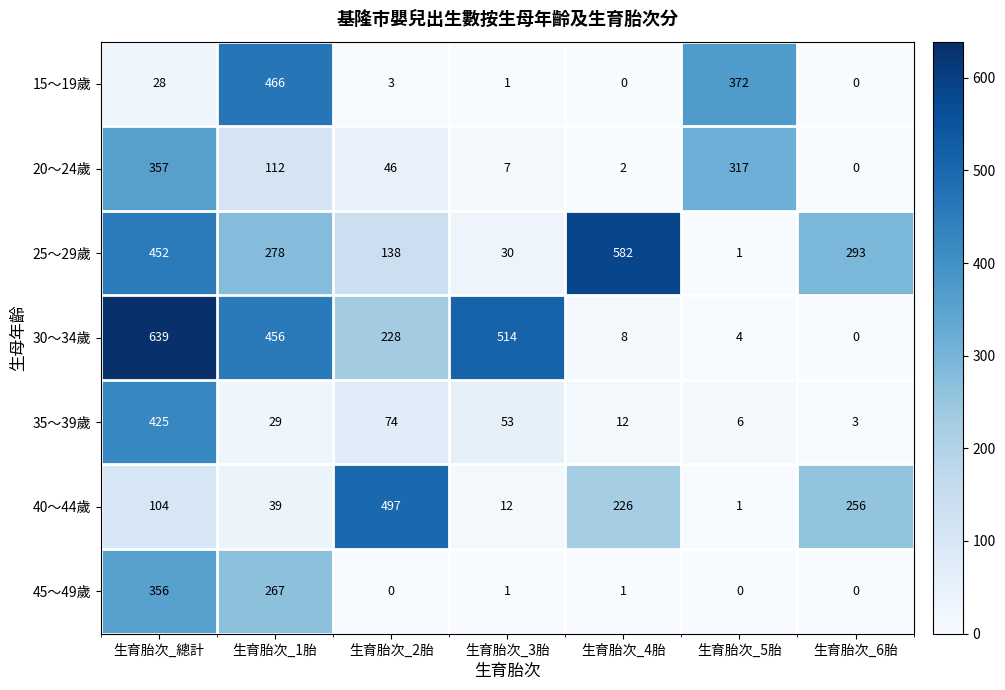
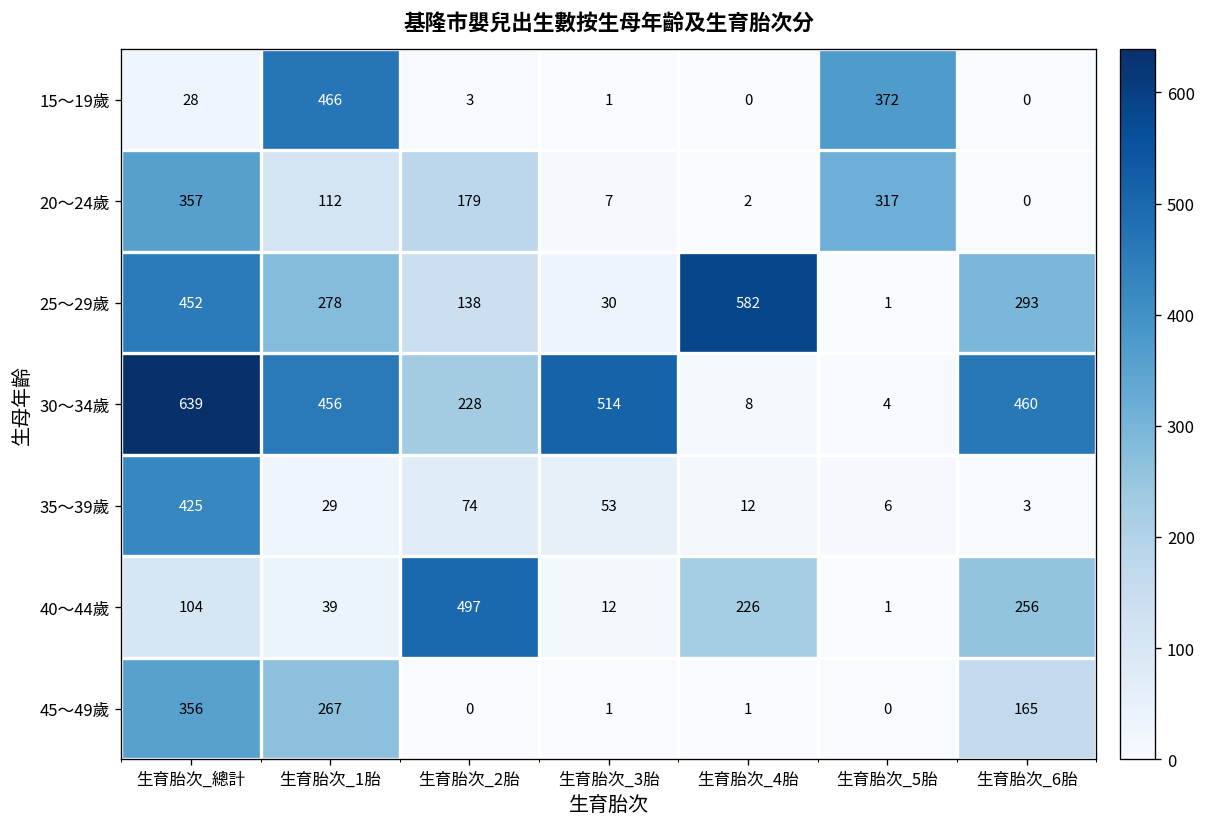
  {
    "15～19歲": {
      "生育胎次_總計": 28,
      "生育胎次_1胎": 466,
      "生育胎次_2胎": 3,
      "生育胎次_3胎": 1,
      "生育胎次_4胎": 0,
      "生育胎次_5胎": 372,
      "生育胎次_6胎": 0
    },
    "20～24歲": {
      "生育胎次_總計": 357,
      "生育胎次_1胎": 112,
-     "生育胎次_2胎": 46,
+     "生育胎次_2胎": 179,
      "生育胎次_3胎": 7,
      "生育胎次_4胎": 2,
      "生育胎次_5胎": 317,
      "生育胎次_6胎": 0
    },
    "25～29歲": {
      "生育胎次_總計": 452,
      "生育胎次_1胎": 278,
      "生育胎次_2胎": 138,
      "生育胎次_3胎": 30,
      "生育胎次_4胎": 582,
      "生育胎次_5胎": 1,
      "生育胎次_6胎": 293
    },
    "30～34歲": {
      "生育胎次_總計": 639,
      "生育胎次_1胎": 456,
      "生育胎次_2胎": 228,
      "生育胎次_3胎": 514,
      "生育胎次_4胎": 8,
      "生育胎次_5胎": 4,
-     "生育胎次_6胎": 0
+     "生育胎次_6胎": 460
    },
    "35～39歲": {
      "生育胎次_總計": 425,
      "生育胎次_1胎": 29,
      "生育胎次_2胎": 74,
      "生育胎次_3胎": 53,
      "生育胎次_4胎": 12,
      "生育胎次_5胎": 6,
      "生育胎次_6胎": 3
    },
    "40～44歲": {
      "生育胎次_總計": 104,
      "生育胎次_1胎": 39,
      "生育胎次_2胎": 497,
      "生育胎次_3胎": 12,
      "生育胎次_4胎": 226,
      "生育胎次_5胎": 1,
      "生育胎次_6胎": 256
    },
    "45～49歲": {
      "生育胎次_總計": 356,
      "生育胎次_1胎": 267,
      "生育胎次_2胎": 0,
      "生育胎次_3胎": 1,
      "生育胎次_4胎": 1,
      "生育胎次_5胎": 0,
-     "生育胎次_6胎": 0
+     "生育胎次_6胎": 165
    }
  }
